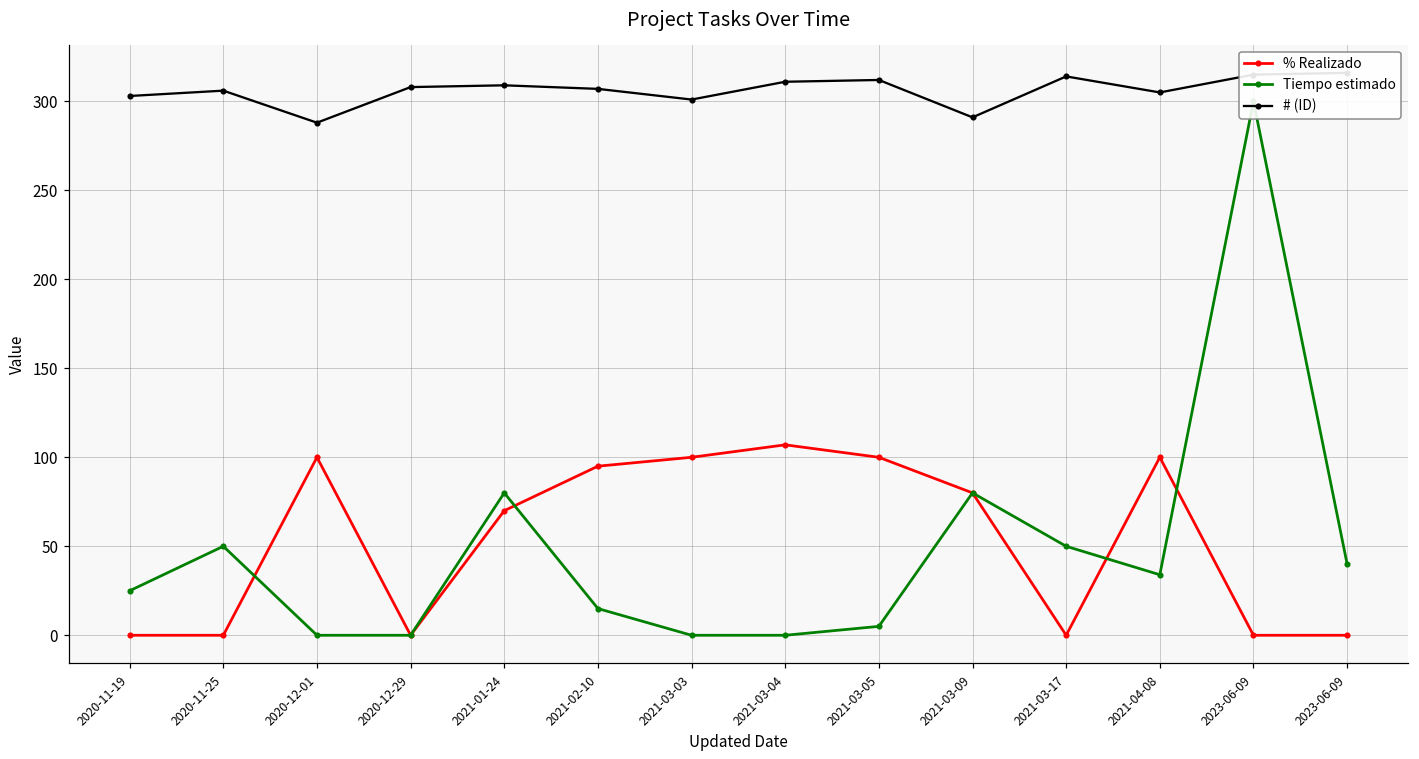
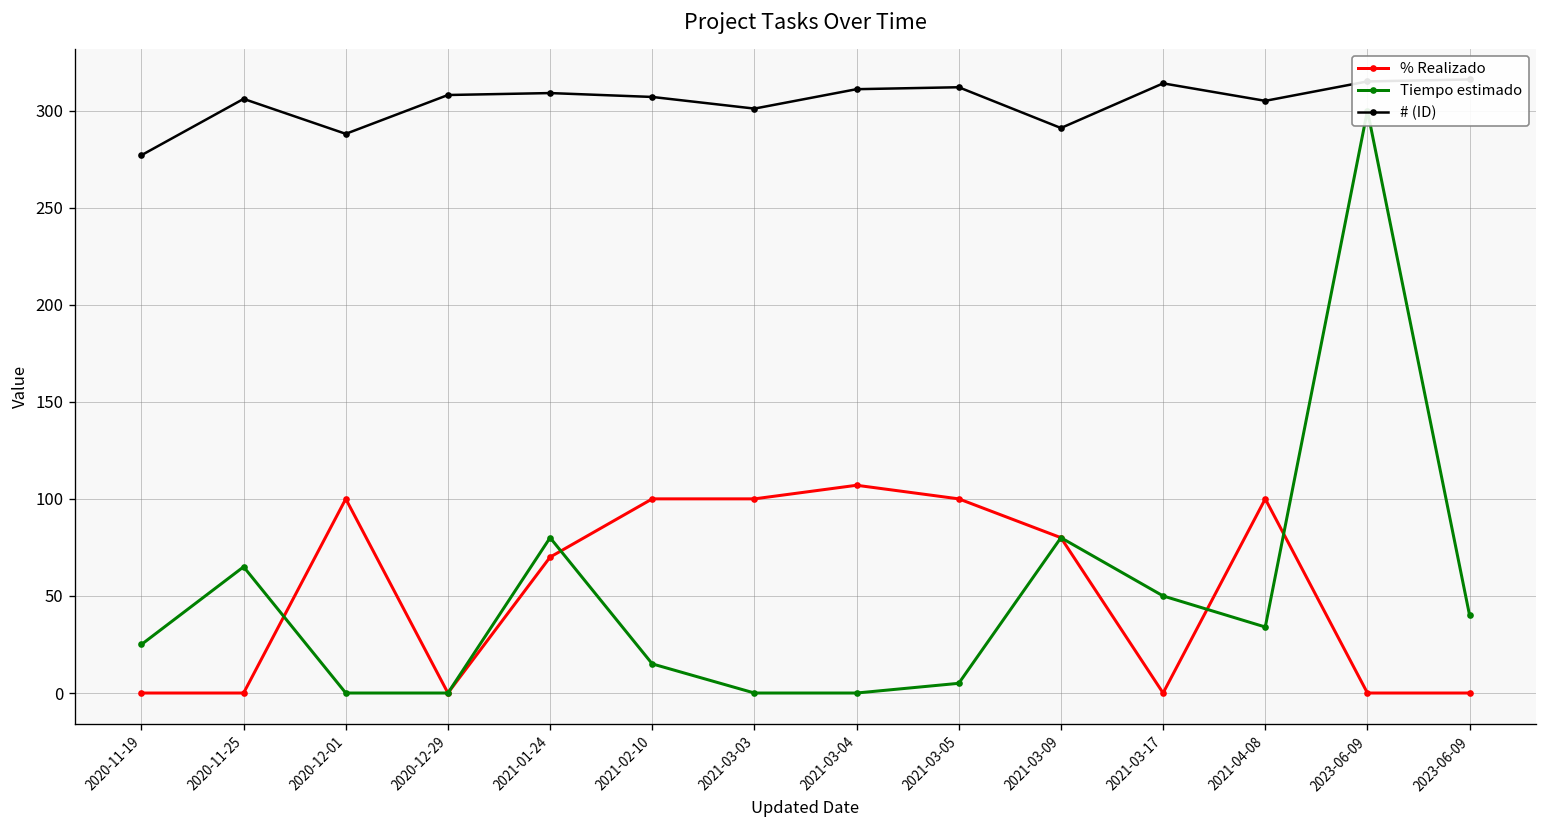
  {
    "% Realizado": {
      "2020-11-19": 0,
      "2020-11-25": 0,
      "2020-12-01": 100,
      "2021-01-24": 70,
-     "2021-02-10": 95,
+     "2021-02-10": 100,
      "2021-03-03": 100,
      "2021-03-04": 107,
      "2021-03-05": 100,
      "2021-03-17": 0,
      "2021-04-08": 100
    },
    "Tiempo estimado": {
      "2020-11-19": 25,
-     "2020-11-25": 50,
+     "2020-11-25": 65,
      "2020-12-01": 0,
      "2021-01-24": 80,
      "2021-02-10": 15,
      "2021-03-03": 0,
      "2021-03-04": 0,
      "2021-03-05": 5,
      "2021-03-17": 50,
      "2021-04-08": 34
    },
    "# (ID)": {
-     "2020-11-19": 303,
+     "2020-11-19": 277,
      "2020-11-25": 306,
      "2020-12-01": 288,
      "2020-12-29": 308,
      "2021-01-24": 309,
      "2021-02-10": 307,
      "2021-03-03": 301,
      "2021-03-04": 311,
      "2021-03-05": 312,
      "2021-03-09": 291,
      "2021-03-17": 314,
      "2021-04-08": 305
    }
  }
